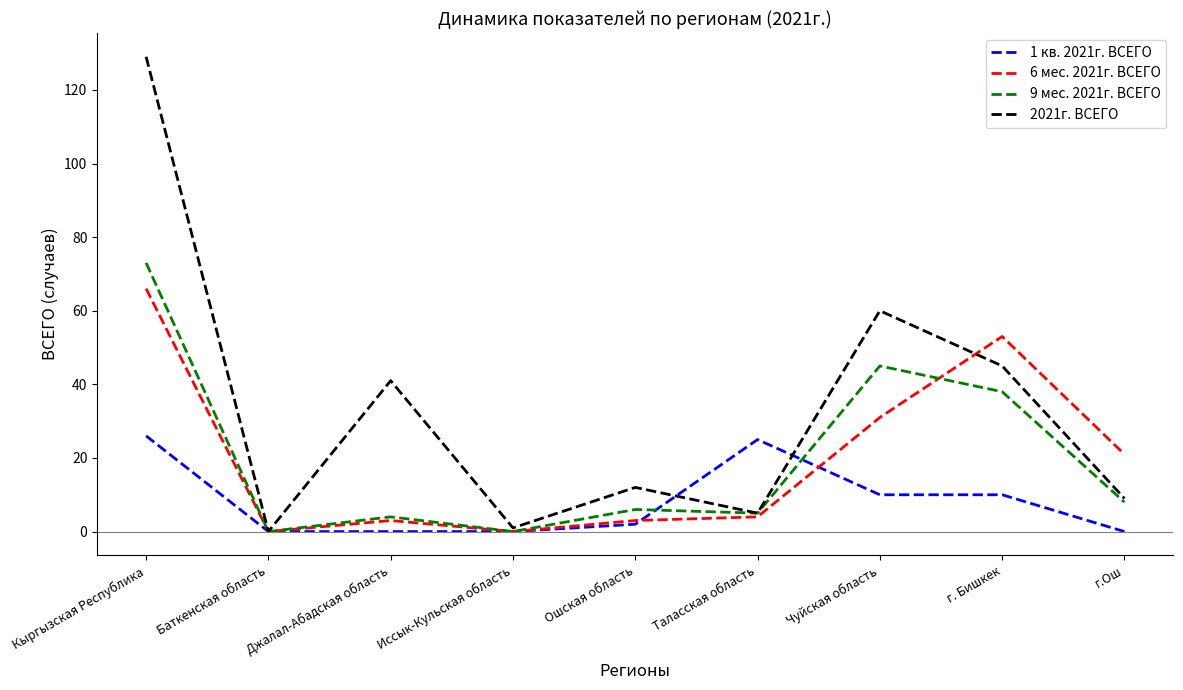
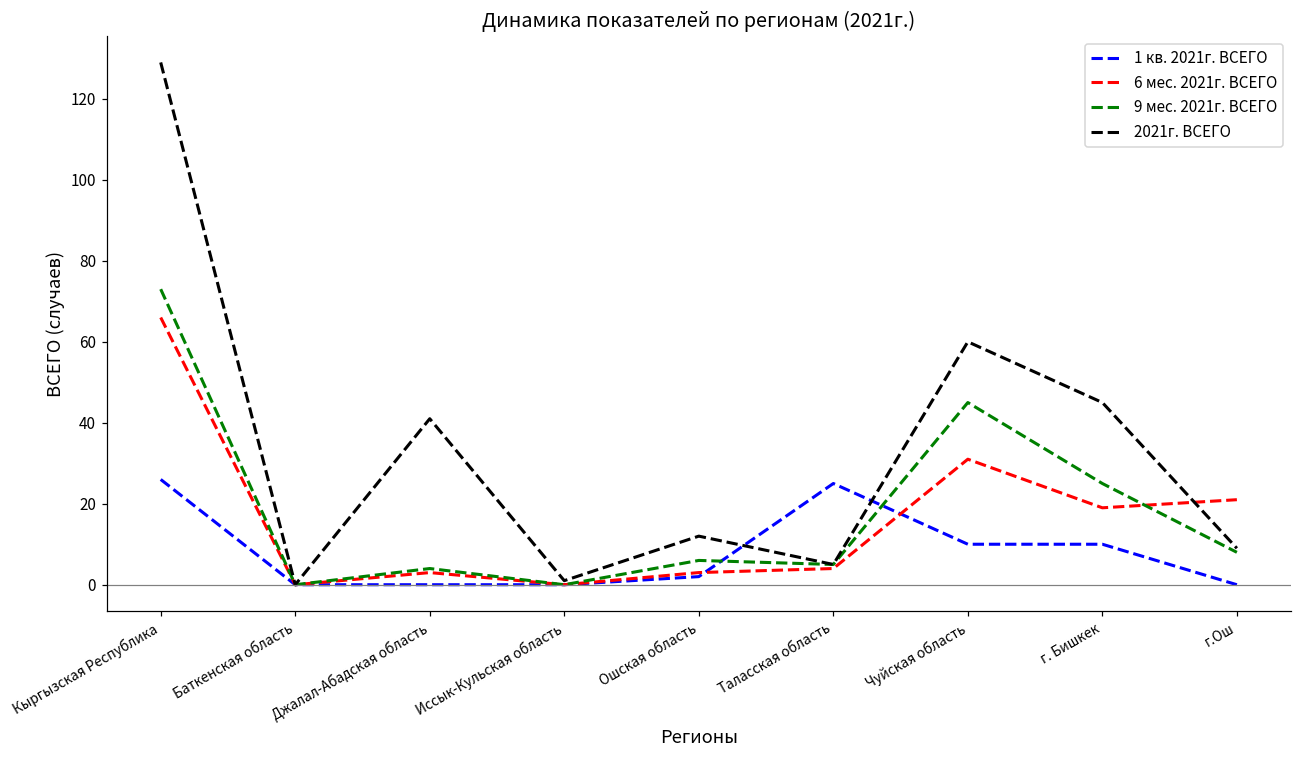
  {
    "1 кв. 2021г. ВСЕГО": {
      "Кыргызская Республика": 26,
      "Джалал-Абадская область": 0,
      "Ошская область": 2,
      "Таласская область": 25,
      "Чуйская область": 10,
      "г. Бишкек": 10,
      "г.Ош": 0
    },
    "6 мес. 2021г. ВСЕГО": {
      "Кыргызская Республика": 66,
      "Джалал-Абадская область": 3,
      "Ошская область": 3,
      "Таласская область": 4,
      "Чуйская область": 31,
-     "г. Бишкек": 53,
+     "г. Бишкек": 19,
      "г.Ош": 21
    },
    "9 мес. 2021г. ВСЕГО": {
      "Кыргызская Республика": 73,
      "Джалал-Абадская область": 4,
      "Ошская область": 6,
      "Чуйская область": 45,
-     "г. Бишкек": 38,
+     "г. Бишкек": 25,
      "г.Ош": 8
    },
    "2021г. ВСЕГО": {
      "Кыргызская Республика": 129,
      "Джалал-Абадская область": 41,
      "Иссык-Кульская область": 1,
      "Ошская область": 12,
      "Чуйская область": 60,
      "г. Бишкек": 45,
      "г.Ош": 9
    }
  }
